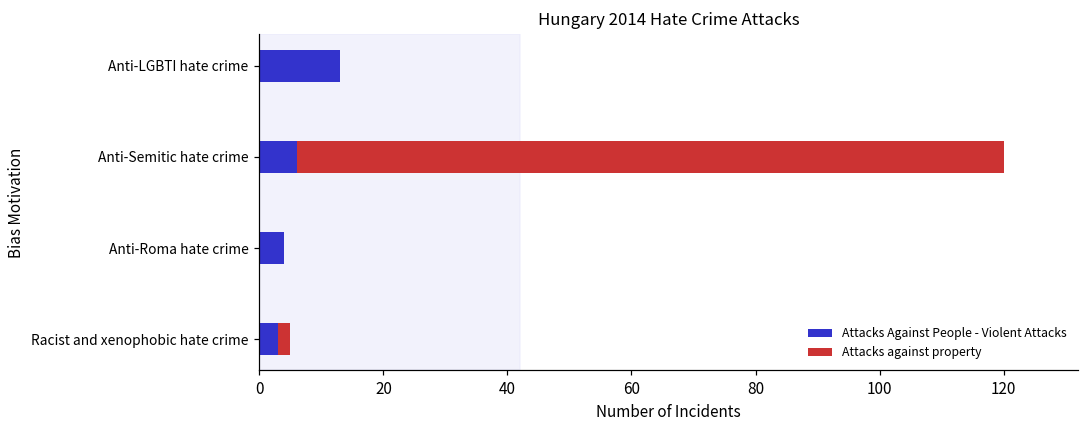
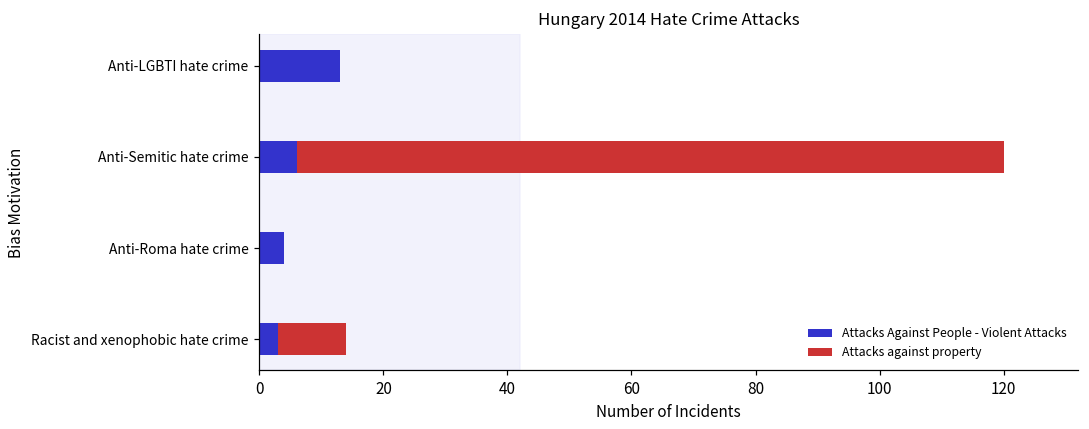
  {
    "Attacks Against People - Violent Attacks": {
      "Anti-LGBTI hate crime": 13,
      "Anti-Semitic hate crime": 6,
      "Anti-Roma hate crime": 4,
      "Racist and xenophobic hate crime": 3
    },
    "Attacks against property": {
      "Anti-LGBTI hate crime": 0,
      "Anti-Semitic hate crime": 114,
      "Anti-Roma hate crime": 0,
-     "Racist and xenophobic hate crime": 2
+     "Racist and xenophobic hate crime": 11
    }
  }
